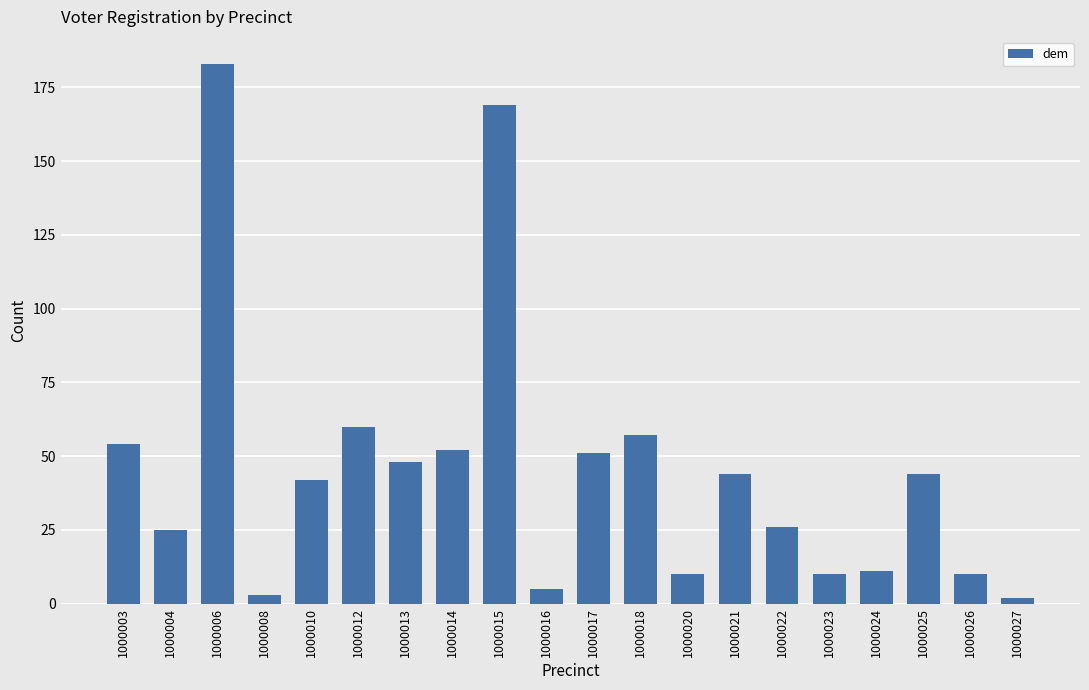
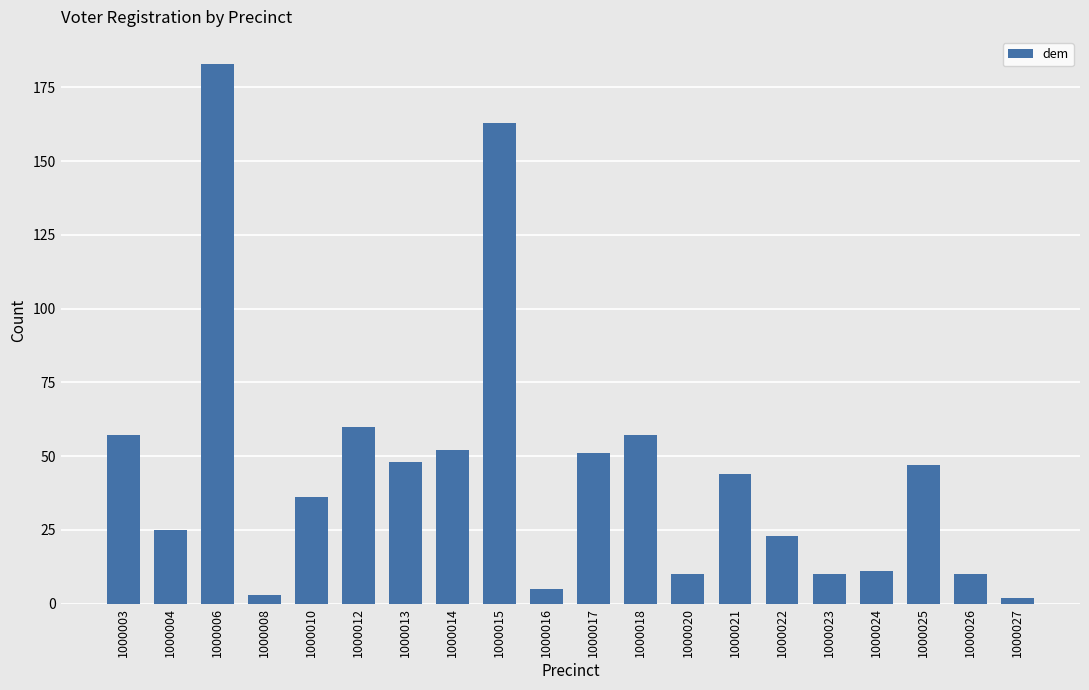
  {
-   "1000003": 54,
+   "1000003": 57,
    "1000004": 25,
    "1000006": 183,
    "1000008": 3,
-   "1000010": 42,
+   "1000010": 36,
    "1000012": 60,
    "1000013": 48,
    "1000014": 52,
-   "1000015": 169,
+   "1000015": 163,
    "1000016": 5,
    "1000017": 51,
    "1000018": 57,
    "1000020": 10,
    "1000021": 44,
-   "1000022": 26,
+   "1000022": 23,
    "1000023": 10,
    "1000024": 11,
-   "1000025": 44,
+   "1000025": 47,
    "1000026": 10,
    "1000027": 2
  }
